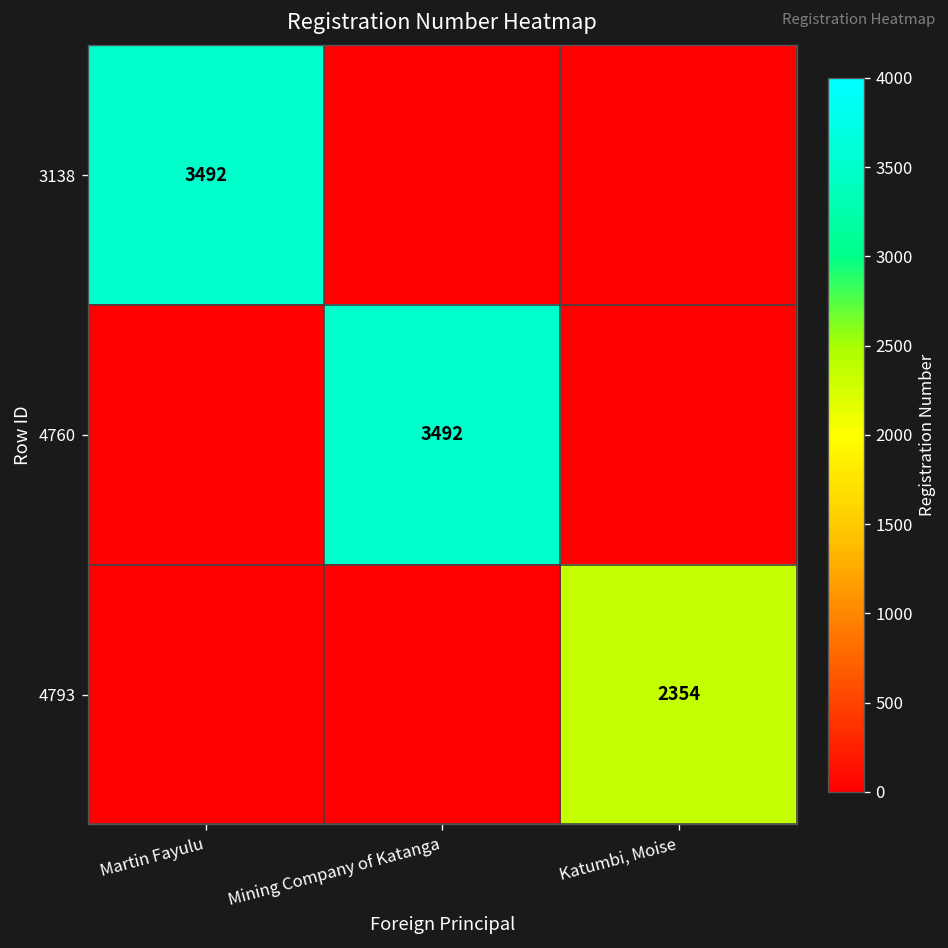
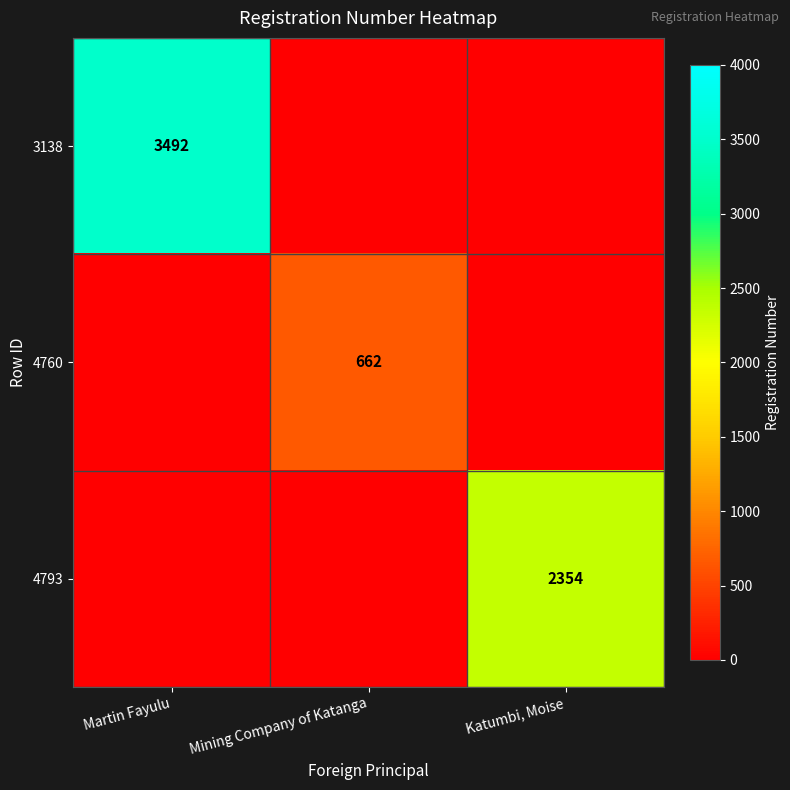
  {
    "3138": {
      "Martin Fayulu": 3492
    },
    "4760": {
-     "Mining Company of Katanga": 3492
+     "Mining Company of Katanga": 662
    },
    "4793": {
      "Katumbi, Moise": 2354
    }
  }
